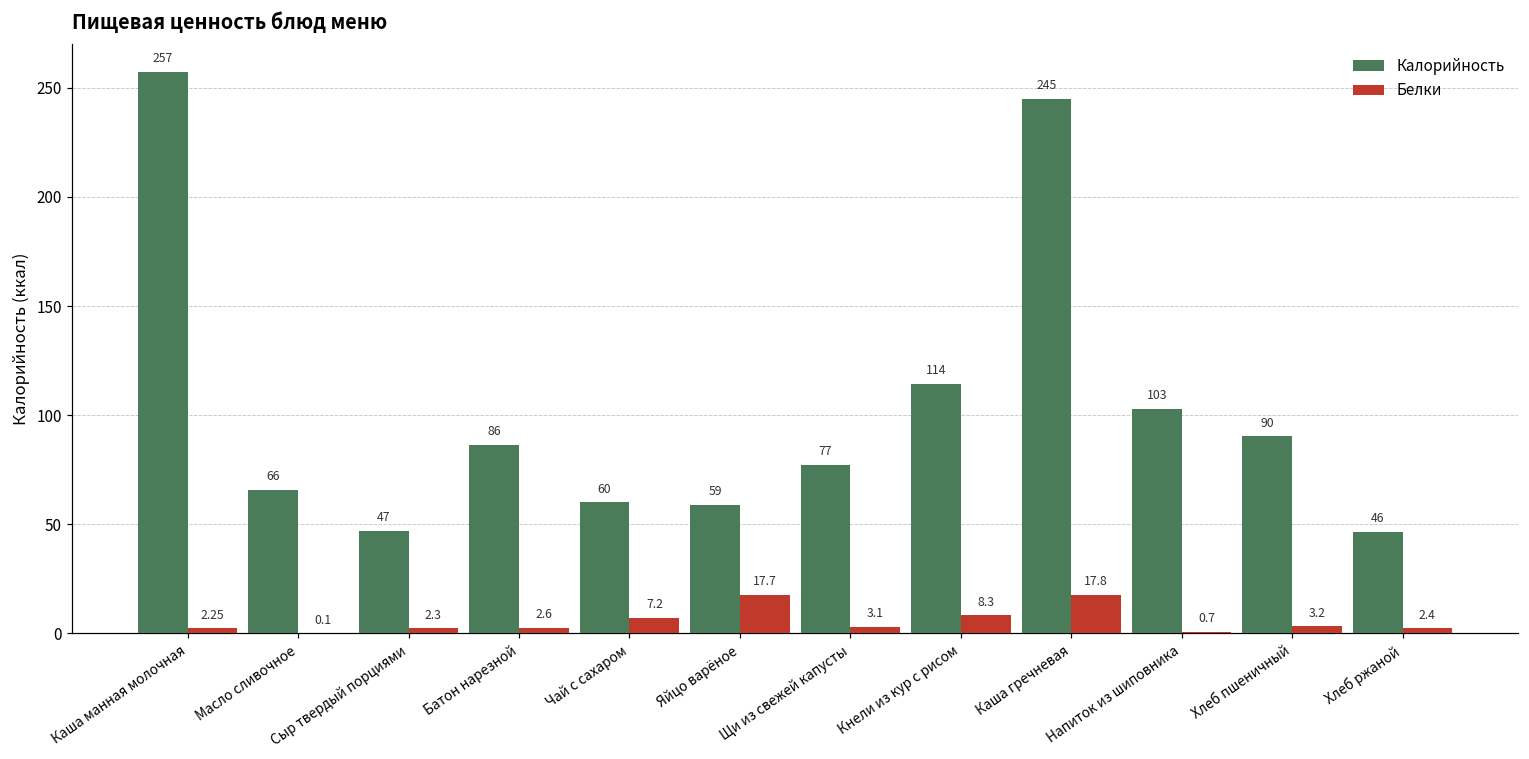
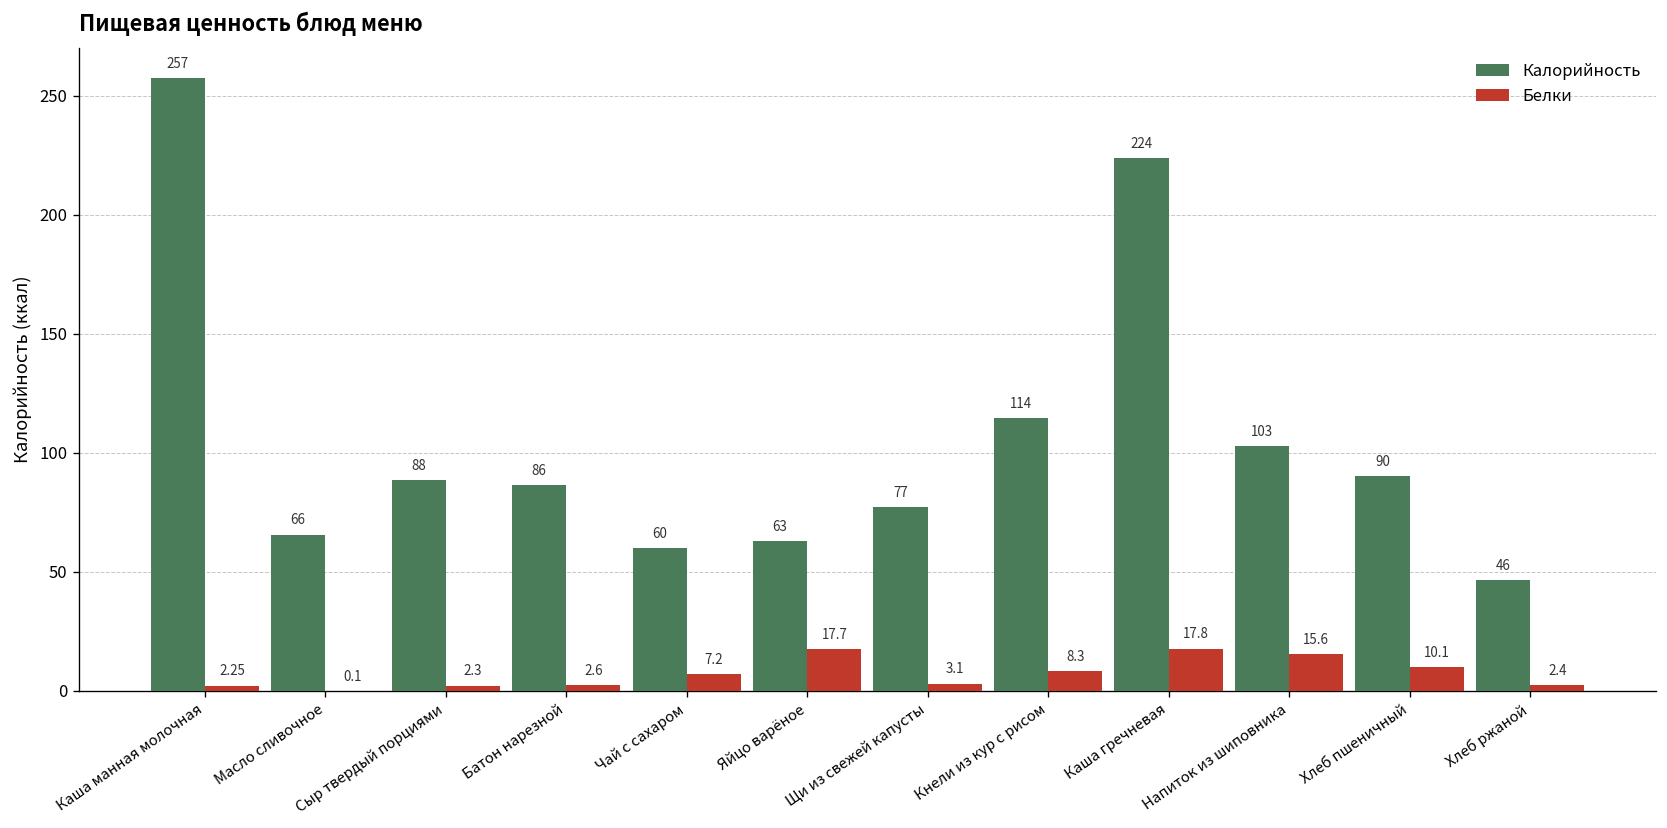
  {
    "Калорийность": {
      "Каша манная молочная": 257,
      "Масло сливочное": 66,
-     "Сыр твердый порциями": 47,
+     "Сыр твердый порциями": 88,
      "Батон нарезной": 86,
      "Чай с сахаром": 60,
-     "Яйцо варёное": 59,
+     "Яйцо варёное": 63,
      "Щи из свежей капусты": 77,
      "Кнели из кур с рисом": 114,
-     "Каша гречневая": 245,
+     "Каша гречневая": 224,
      "Напиток из шиповника": 103,
      "Хлеб пшеничный": 90,
      "Хлеб ржаной": 46
    },
    "Белки": {
      "Каша манная молочная": 2.25,
      "Масло сливочное": 0.1,
      "Сыр твердый порциями": 2.3,
      "Батон нарезной": 2.6,
      "Чай с сахаром": 7.2,
      "Яйцо варёное": 17.7,
      "Щи из свежей капусты": 3.1,
      "Кнели из кур с рисом": 8.3,
      "Каша гречневая": 17.8,
-     "Напиток из шиповника": 0.7,
-     "Хлеб пшеничный": 3.2,
+     "Напиток из шиповника": 15.6,
+     "Хлеб пшеничный": 10.1,
      "Хлеб ржаной": 2.4
    }
  }
